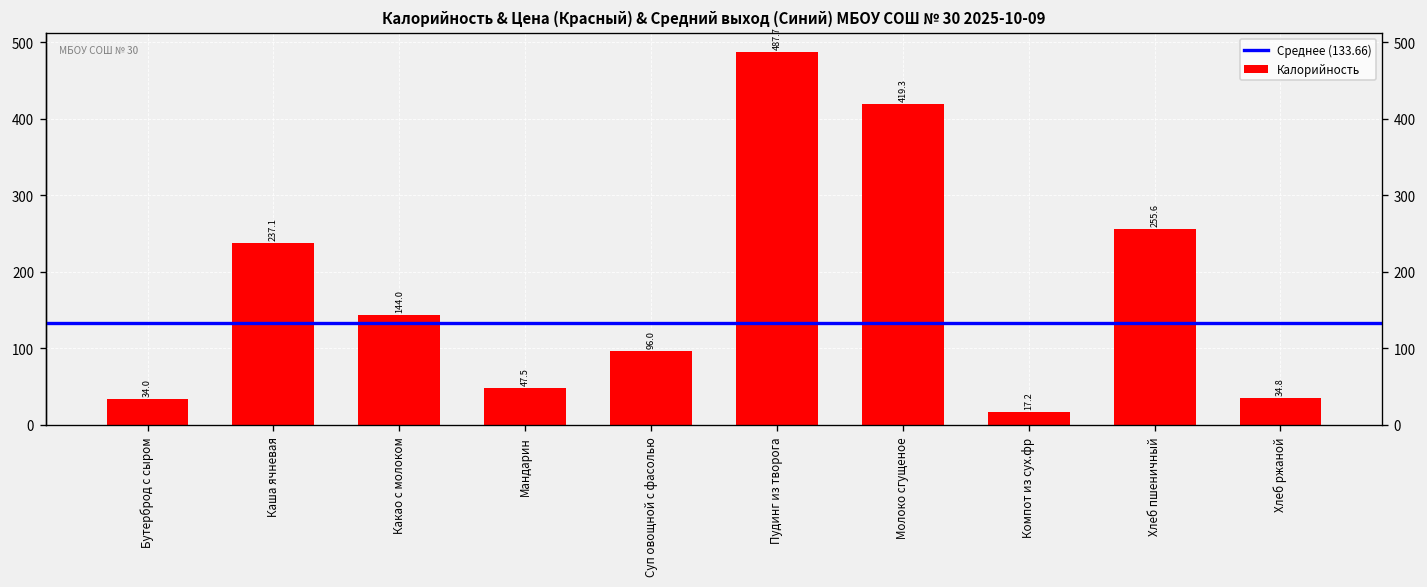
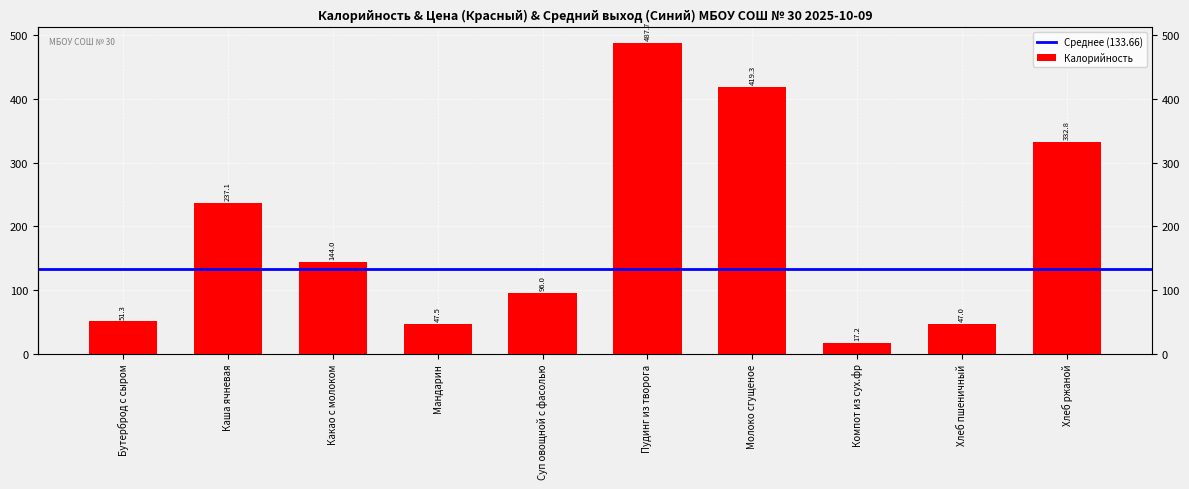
  {
-   "Бутерброд с сыром": 34.0,
+   "Бутерброд с сыром": 51.3,
    "Каша ячневая": 237.1,
    "Какао с молоком": 144.0,
    "Мандарин": 47.5,
    "Суп овощной с фасолью": 96.0,
    "Пудинг из творога": 487.7,
    "Молоко сгущеное": 419.3,
    "Компот из сух.фр": 17.2,
-   "Хлеб пшеничный": 255.6,
-   "Хлеб ржаной": 34.8
+   "Хлеб пшеничный": 47.0,
+   "Хлеб ржаной": 332.8
  }
